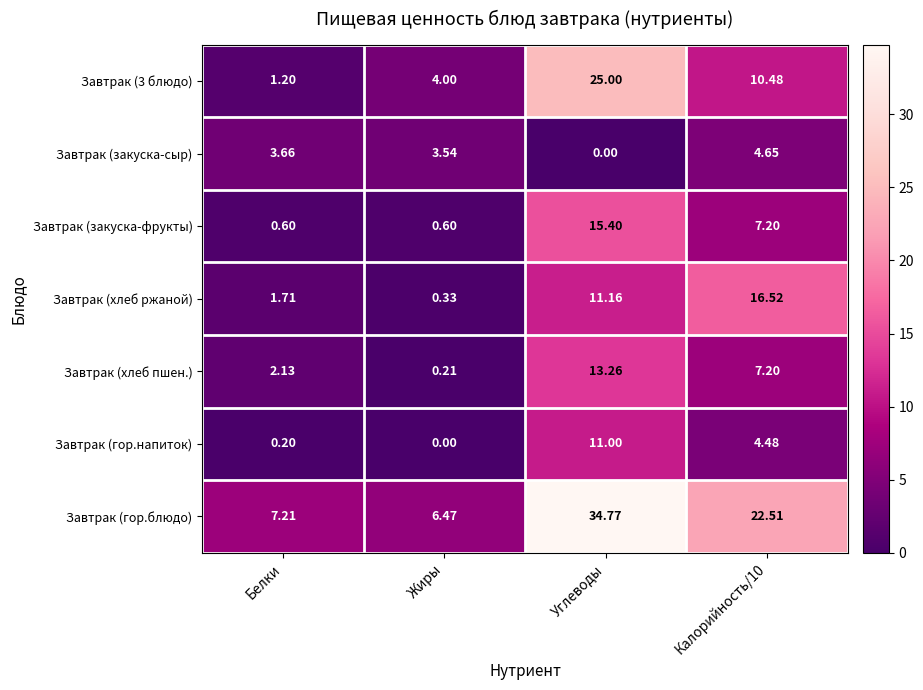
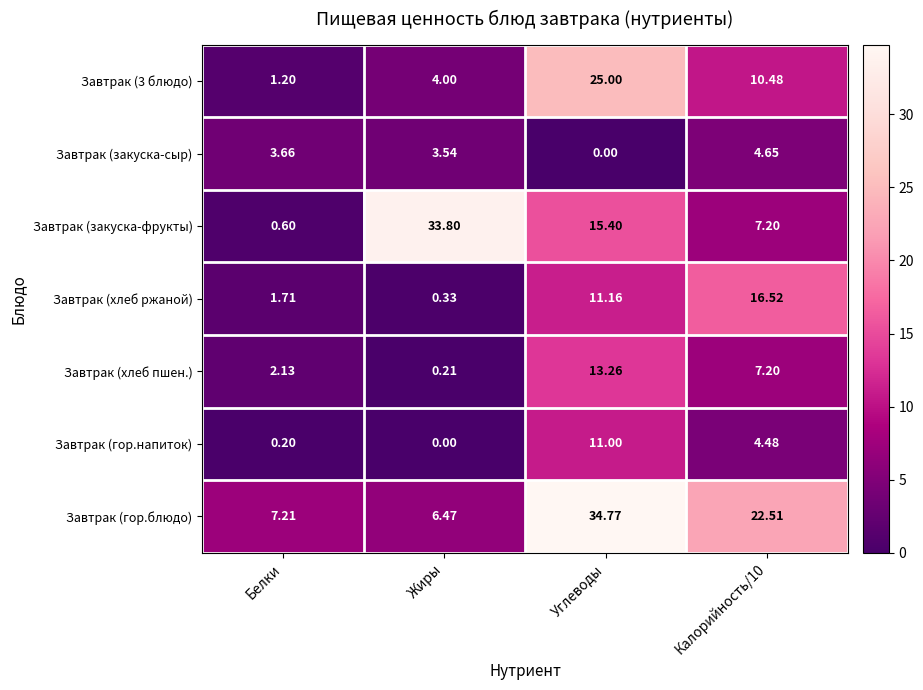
  {
    "Завтрак (3 блюдо)": {
      "Белки": 1.20,
      "Жиры": 4.00,
      "Углеводы": 25.00,
      "Калорийность/10": 10.48
    },
    "Завтрак (закуска-сыр)": {
      "Белки": 3.66,
      "Жиры": 3.54,
      "Углеводы": 0.00,
      "Калорийность/10": 4.65
    },
    "Завтрак (закуска-фрукты)": {
      "Белки": 0.60,
-     "Жиры": 0.60,
+     "Жиры": 33.80,
      "Углеводы": 15.40,
      "Калорийность/10": 7.20
    },
    "Завтрак (хлеб ржаной)": {
      "Белки": 1.71,
      "Жиры": 0.33,
      "Углеводы": 11.16,
      "Калорийность/10": 16.52
    },
    "Завтрак (хлеб пшен.)": {
      "Белки": 2.13,
      "Жиры": 0.21,
      "Углеводы": 13.26,
      "Калорийность/10": 7.20
    },
    "Завтрак (гор.напиток)": {
      "Белки": 0.20,
      "Жиры": 0.00,
      "Углеводы": 11.00,
      "Калорийность/10": 4.48
    },
    "Завтрак (гор.блюдо)": {
      "Белки": 7.21,
      "Жиры": 6.47,
      "Углеводы": 34.77,
      "Калорийность/10": 22.51
    }
  }
